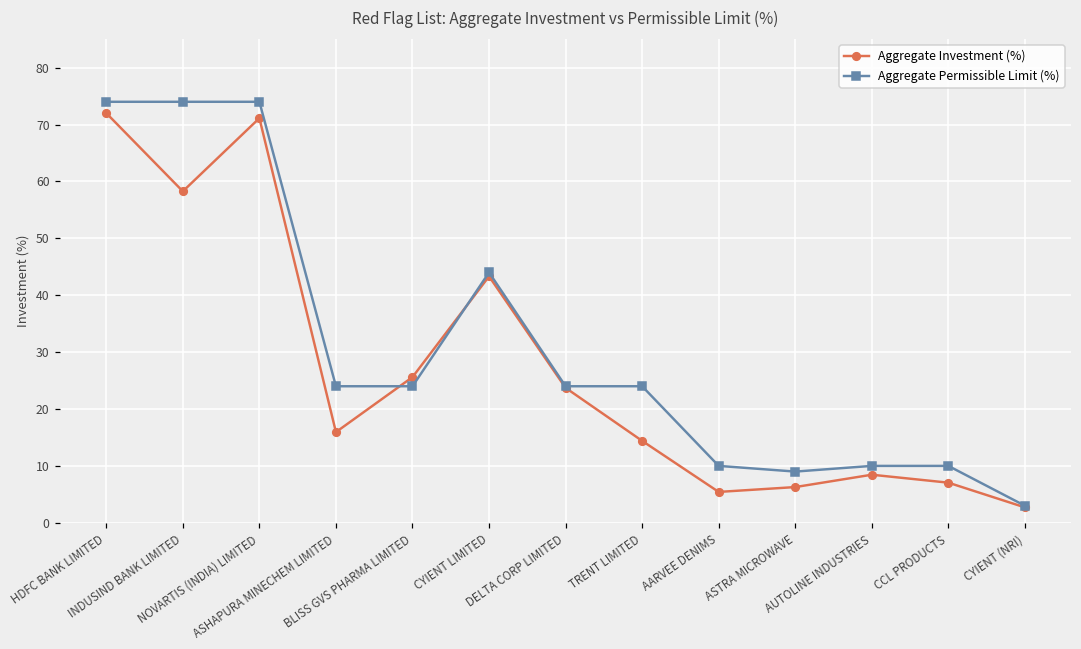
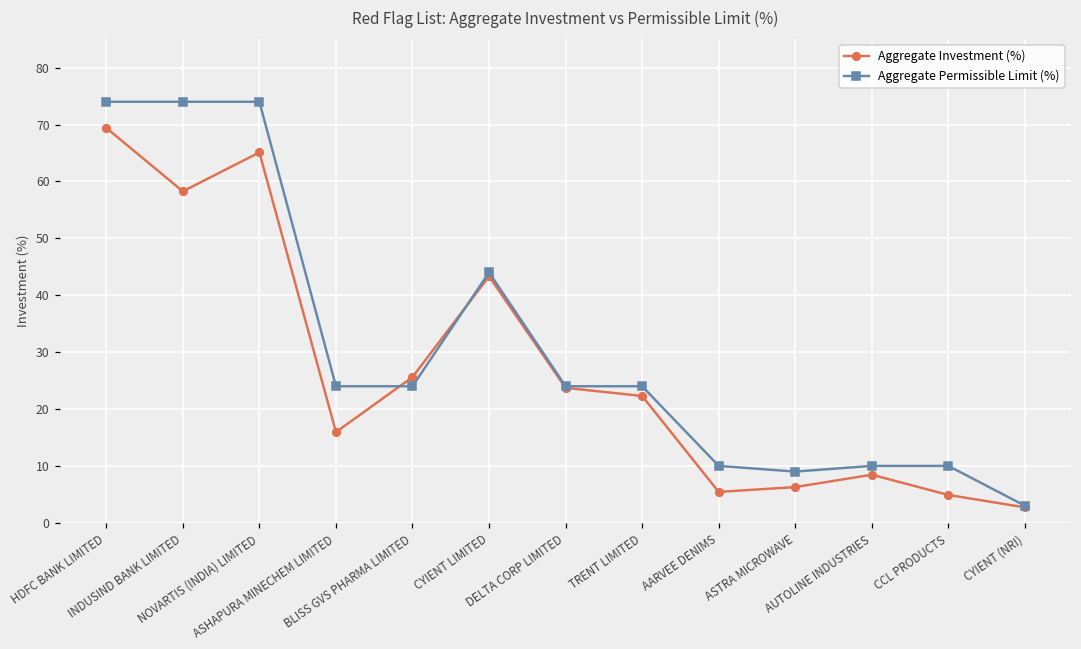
  {
    "Aggregate Investment (%)": {
-     "HDFC BANK LIMITED": 72,
+     "HDFC BANK LIMITED": 69,
      "INDUSIND BANK LIMITED": 58,
-     "NOVARTIS (INDIA) LIMITED": 71,
+     "NOVARTIS (INDIA) LIMITED": 65,
      "ASHAPURA MINECHEM LIMITED": 16,
      "BLISS GVS PHARMA LIMITED": 26,
      "CYIENT LIMITED": 43,
-     "TRENT LIMITED": 14,
+     "TRENT LIMITED": 22,
      "AARVEE DENIMS": 5,
      "ASTRA MICROWAVE": 6,
      "AUTOLINE INDUSTRIES": 8,
-     "CCL PRODUCTS": 7
+     "CCL PRODUCTS": 5
    },
    "Aggregate Permissible Limit (%)": {
      "HDFC BANK LIMITED": 74,
      "INDUSIND BANK LIMITED": 74,
      "NOVARTIS (INDIA) LIMITED": 74,
      "ASHAPURA MINECHEM LIMITED": 24,
      "BLISS GVS PHARMA LIMITED": 24,
      "CYIENT LIMITED": 44,
      "TRENT LIMITED": 24,
      "AARVEE DENIMS": 10,
      "ASTRA MICROWAVE": 9,
      "AUTOLINE INDUSTRIES": 10,
      "CCL PRODUCTS": 10
    }
  }
